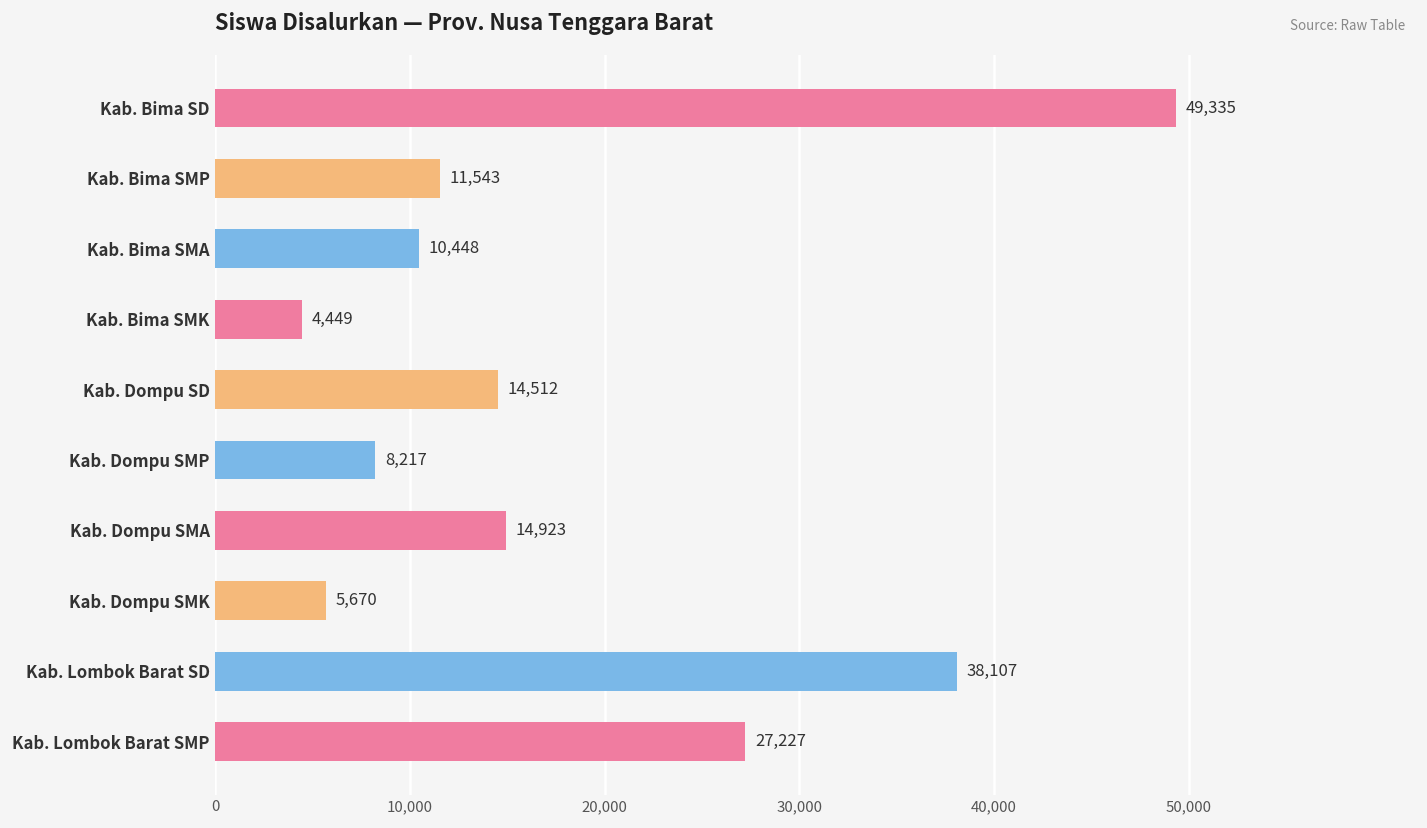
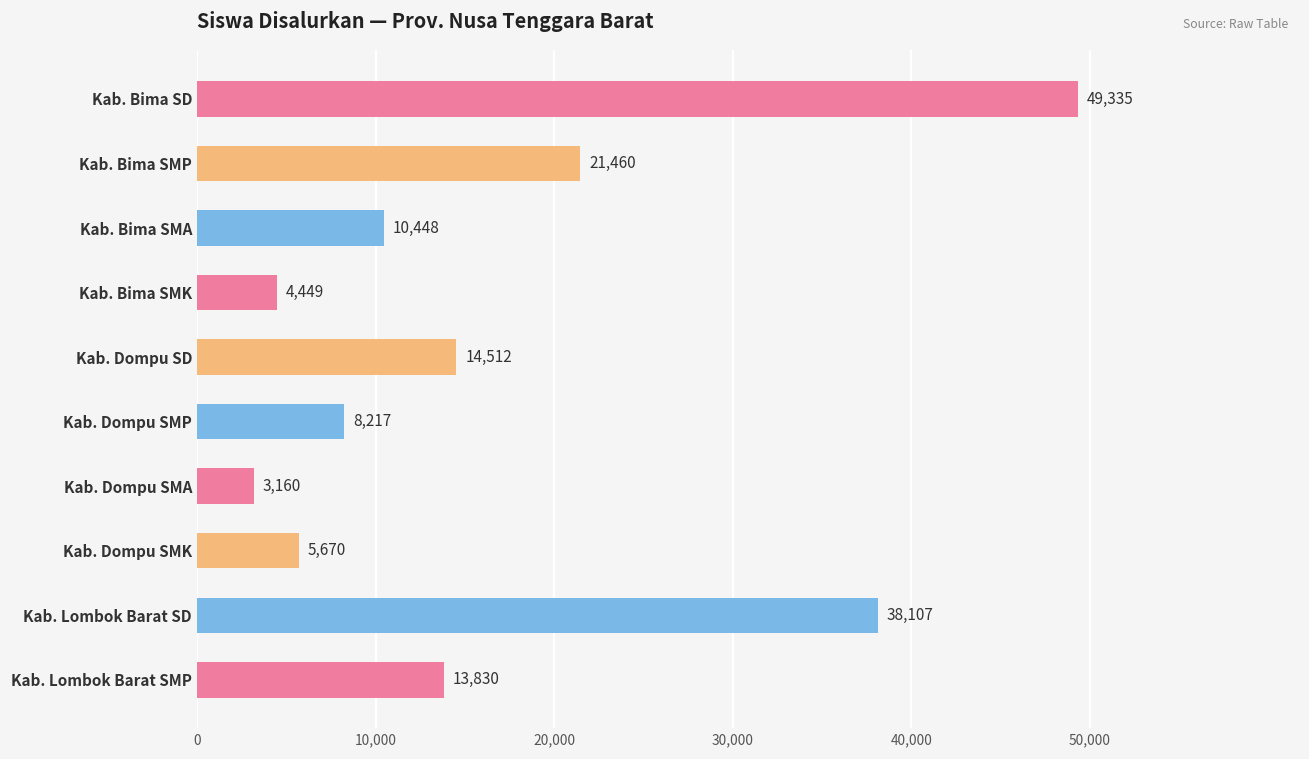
  {
    "Kab. Bima SD": "49,335",
-   "Kab. Bima SMP": "11,543",
+   "Kab. Bima SMP": "21,460",
    "Kab. Bima SMA": "10,448",
    "Kab. Bima SMK": "4,449",
    "Kab. Dompu SD": "14,512",
    "Kab. Dompu SMP": "8,217",
-   "Kab. Dompu SMA": "14,923",
+   "Kab. Dompu SMA": "3,160",
    "Kab. Dompu SMK": "5,670",
    "Kab. Lombok Barat SD": "38,107",
-   "Kab. Lombok Barat SMP": "27,227"
+   "Kab. Lombok Barat SMP": "13,830"
  }
